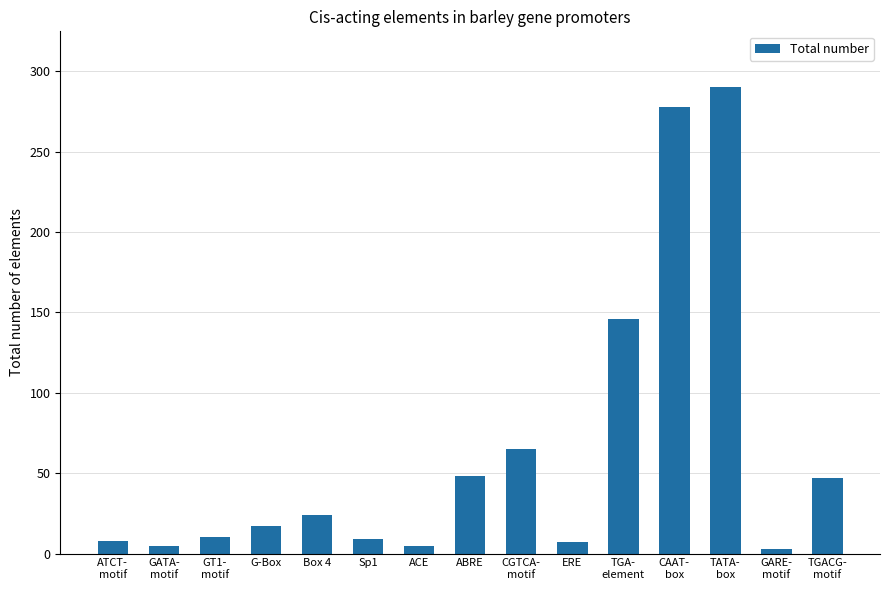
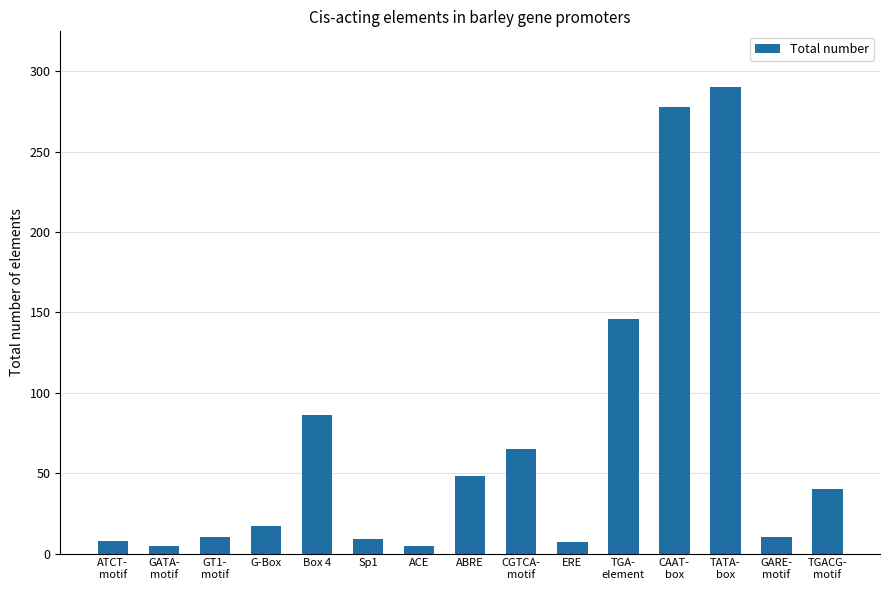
  {
    "ATCT- motif": 8,
    "GATA- motif": 5,
    "GT1- motif": 10,
    "G-Box": 17,
-   "Box 4": 24,
+   "Box 4": 86,
    "Sp1": 9,
    "ACE": 5,
    "ABRE": 48,
    "CGTCA- motif": 65,
    "ERE": 7,
    "TGA- element": 146,
    "CAAT- box": 278,
    "TATA- box": 290,
-   "GARE- motif": 3,
-   "TGACG- motif": 47
+   "GARE- motif": 10,
+   "TGACG- motif": 40
  }
